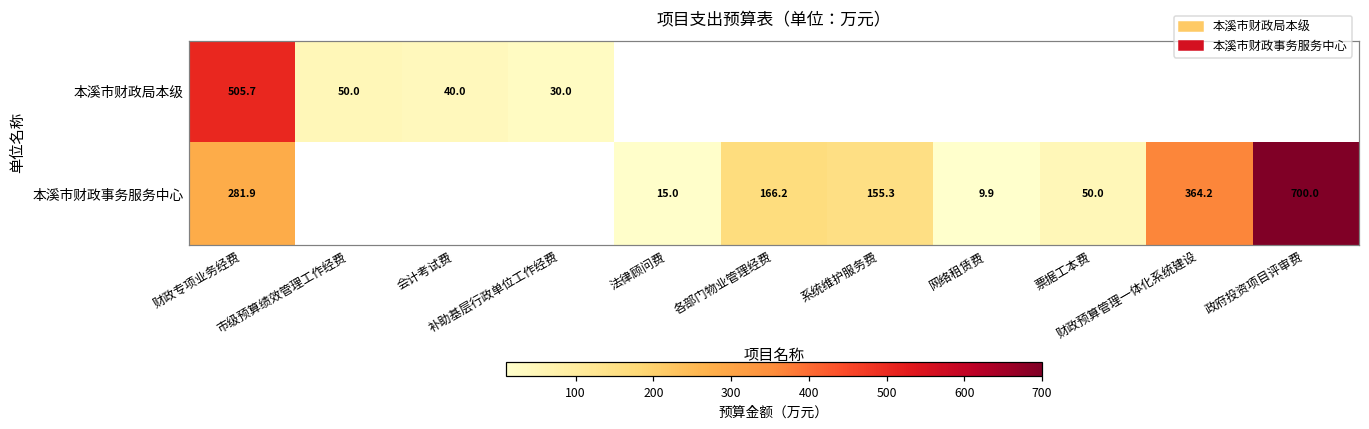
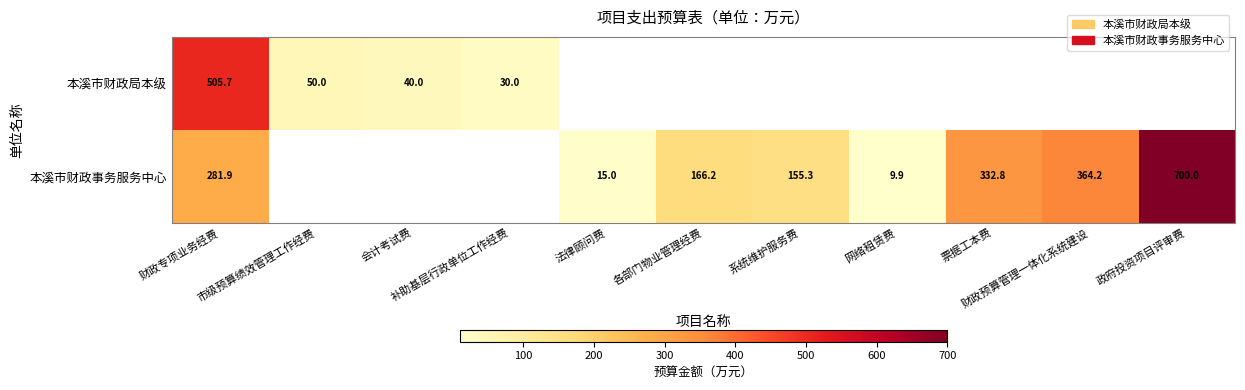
  {
    "本溪市财政局本级": {
      "财政专项业务经费": 505.7,
      "市级预算绩效管理工作经费": 50.0,
      "会计考试费": 40.0,
      "补助基层行政单位工作经费": 30.0
    },
    "本溪市财政事务服务中心": {
      "财政专项业务经费": 281.9,
      "法律顾问费": 15.0,
      "各部门物业管理经费": 166.2,
      "系统维护服务费": 155.3,
      "网络租赁费": 9.9,
-     "票据工本费": 50.0,
+     "票据工本费": 332.8,
      "财政预算管理一体化系统建设": 364.2,
      "政府投资项目评审费": 700.0
    }
  }
